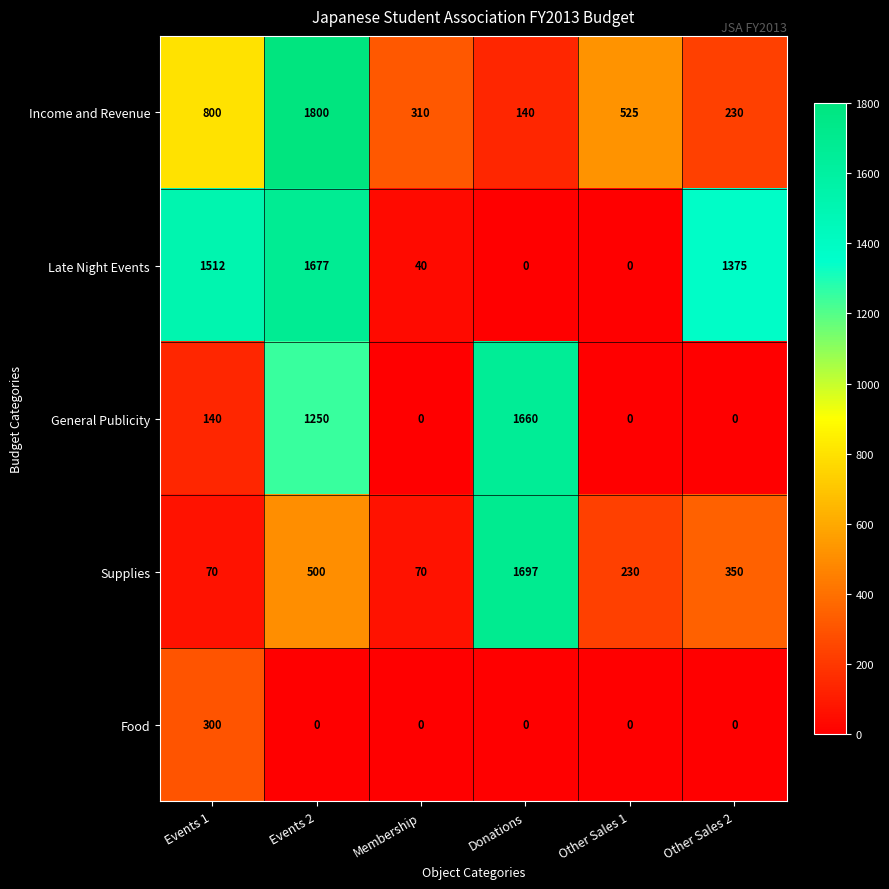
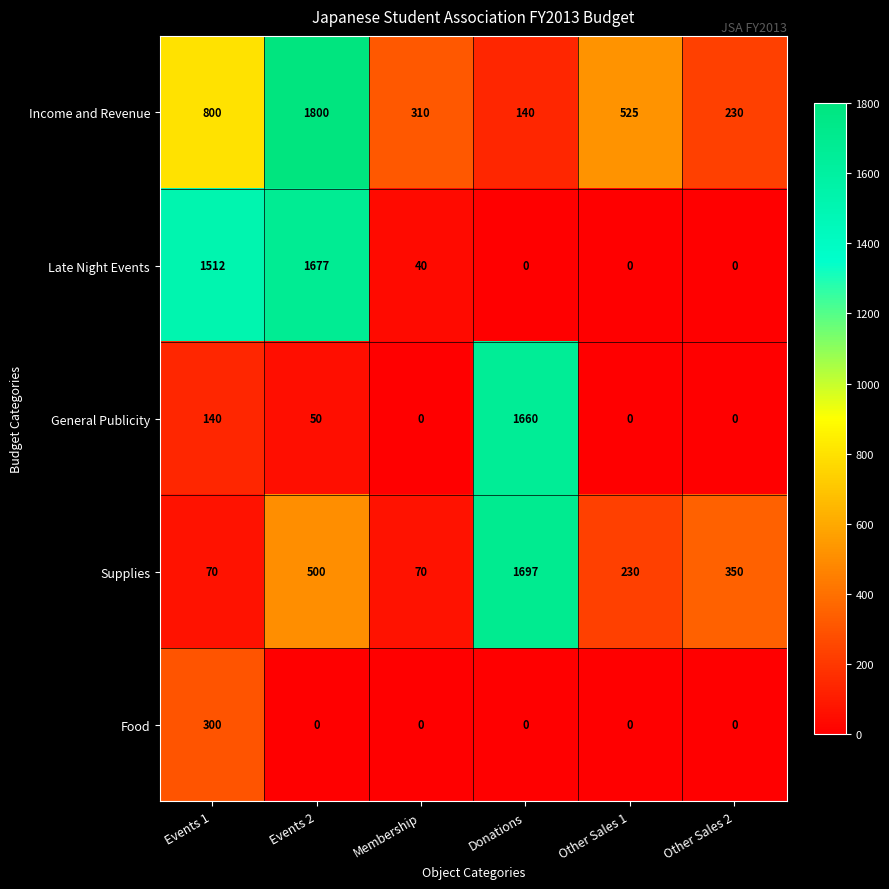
  {
    "Income and Revenue": {
      "Events 1": 800,
      "Events 2": 1800,
      "Membership": 310,
      "Donations": 140,
      "Other Sales 1": 525,
      "Other Sales 2": 230
    },
    "Late Night Events": {
      "Events 1": 1512,
      "Events 2": 1677,
      "Membership": 40,
      "Donations": 0,
      "Other Sales 1": 0,
-     "Other Sales 2": 1375
+     "Other Sales 2": 0
    },
    "General Publicity": {
      "Events 1": 140,
-     "Events 2": 1250,
+     "Events 2": 50,
      "Membership": 0,
      "Donations": 1660,
      "Other Sales 1": 0,
      "Other Sales 2": 0
    },
    "Supplies": {
      "Events 1": 70,
      "Events 2": 500,
      "Membership": 70,
      "Donations": 1697,
      "Other Sales 1": 230,
      "Other Sales 2": 350
    },
    "Food": {
      "Events 1": 300,
      "Events 2": 0,
      "Membership": 0,
      "Donations": 0,
      "Other Sales 1": 0,
      "Other Sales 2": 0
    }
  }
